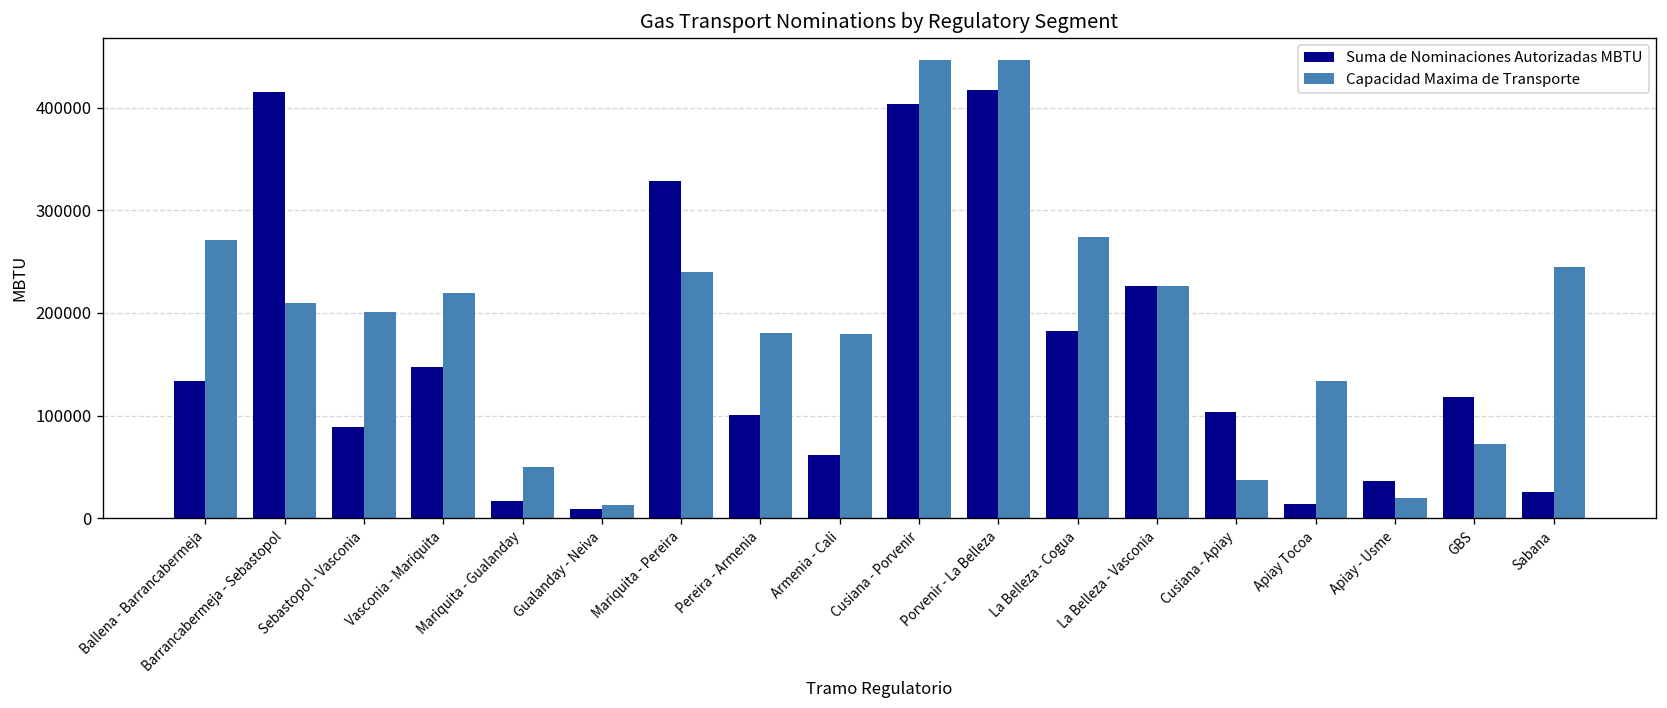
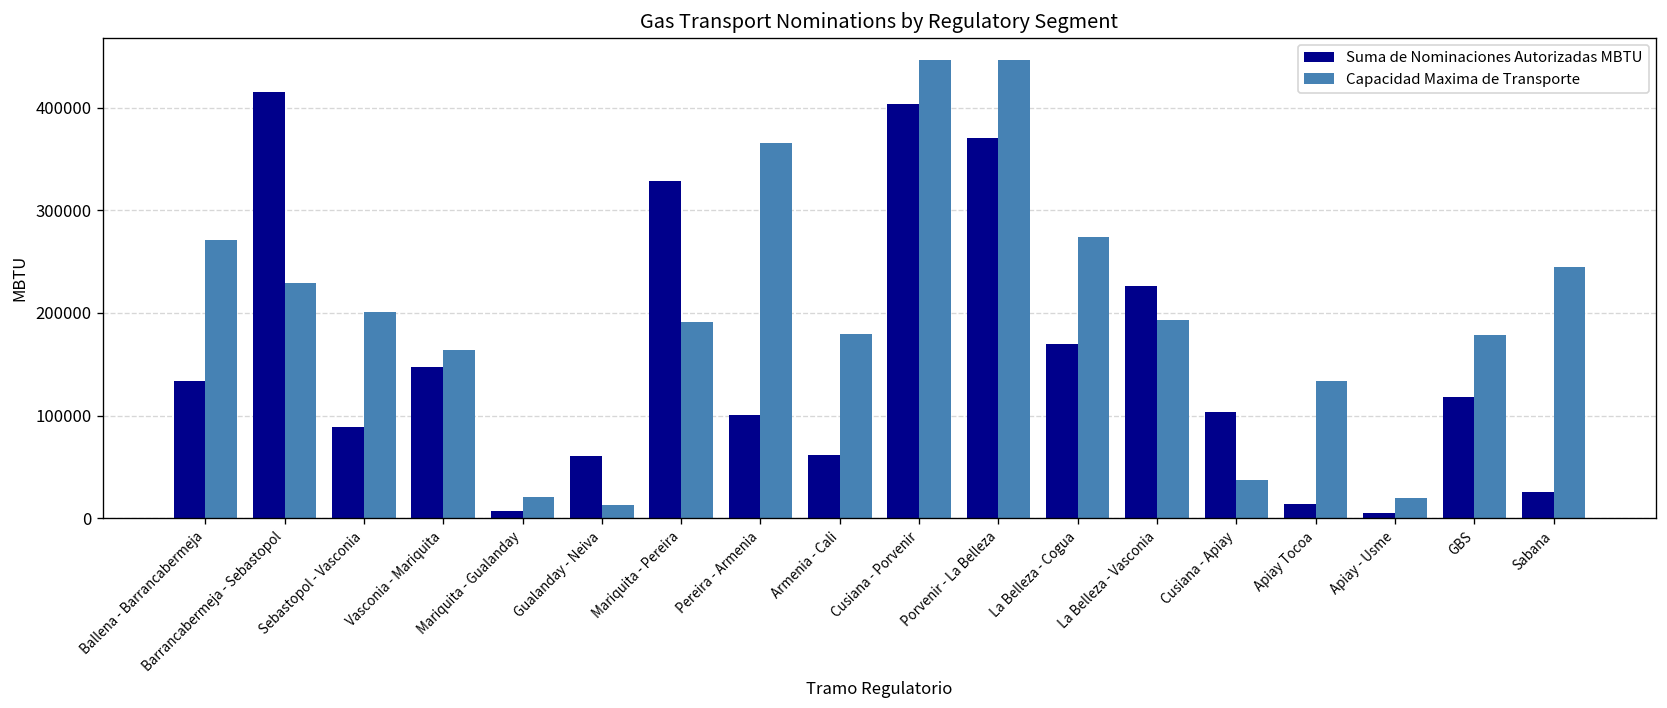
  {
    "Suma de Nominaciones Autorizadas MBTU": {
      "Ballena - Barrancabermeja": 130000,
      "Barrancabermeja - Sebastopol": 420000,
      "Sebastopol - Vasconia": 90000,
      "Vasconia - Mariquita": 150000,
-     "Mariquita - Gualanday": 20000,
-     "Gualanday - Neiva": 10000,
+     "Mariquita - Gualanday": 10000,
+     "Gualanday - Neiva": 60000,
      "Mariquita - Pereira": 330000,
      "Pereira - Armenia": 100000,
      "Armenia - Cali": 60000,
      "Cusiana - Porvenir": 400000,
-     "Porvenir - La Belleza": 420000,
-     "La Belleza - Cogua": 180000,
+     "Porvenir - La Belleza": 370000,
+     "La Belleza - Cogua": 170000,
      "La Belleza - Vasconia": 230000,
      "Cusiana - Apiay": 100000,
      "Apiay Tocoa": 10000,
-     "Apiay - Usme": 40000,
+     "Apiay - Usme": 10000,
      "GBS": 120000,
      "Sabana": 30000
    },
    "Capacidad Maxima de Transporte": {
      "Ballena - Barrancabermeja": 270000,
-     "Barrancabermeja - Sebastopol": 210000,
+     "Barrancabermeja - Sebastopol": 230000,
      "Sebastopol - Vasconia": 200000,
-     "Vasconia - Mariquita": 220000,
-     "Mariquita - Gualanday": 50000,
+     "Vasconia - Mariquita": 160000,
+     "Mariquita - Gualanday": 20000,
      "Gualanday - Neiva": 10000,
-     "Mariquita - Pereira": 240000,
-     "Pereira - Armenia": 180000,
+     "Mariquita - Pereira": 190000,
+     "Pereira - Armenia": 370000,
      "Armenia - Cali": 180000,
      "Cusiana - Porvenir": 450000,
      "Porvenir - La Belleza": 450000,
      "La Belleza - Cogua": 270000,
-     "La Belleza - Vasconia": 230000,
+     "La Belleza - Vasconia": 190000,
      "Cusiana - Apiay": 40000,
      "Apiay Tocoa": 130000,
      "Apiay - Usme": 20000,
-     "GBS": 70000,
+     "GBS": 180000,
      "Sabana": 240000
    }
  }
